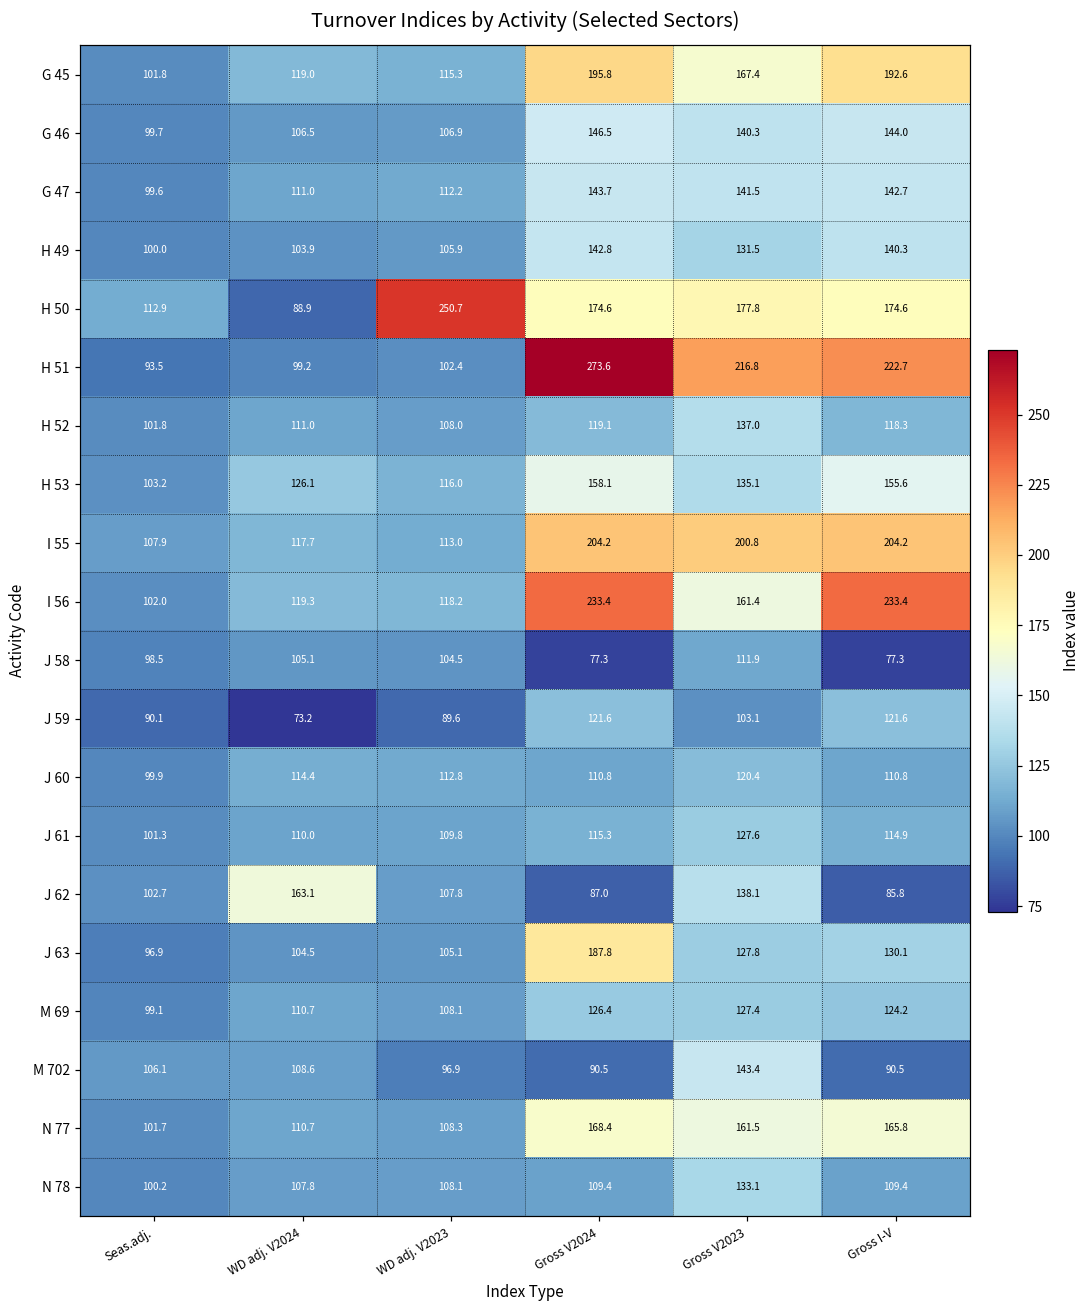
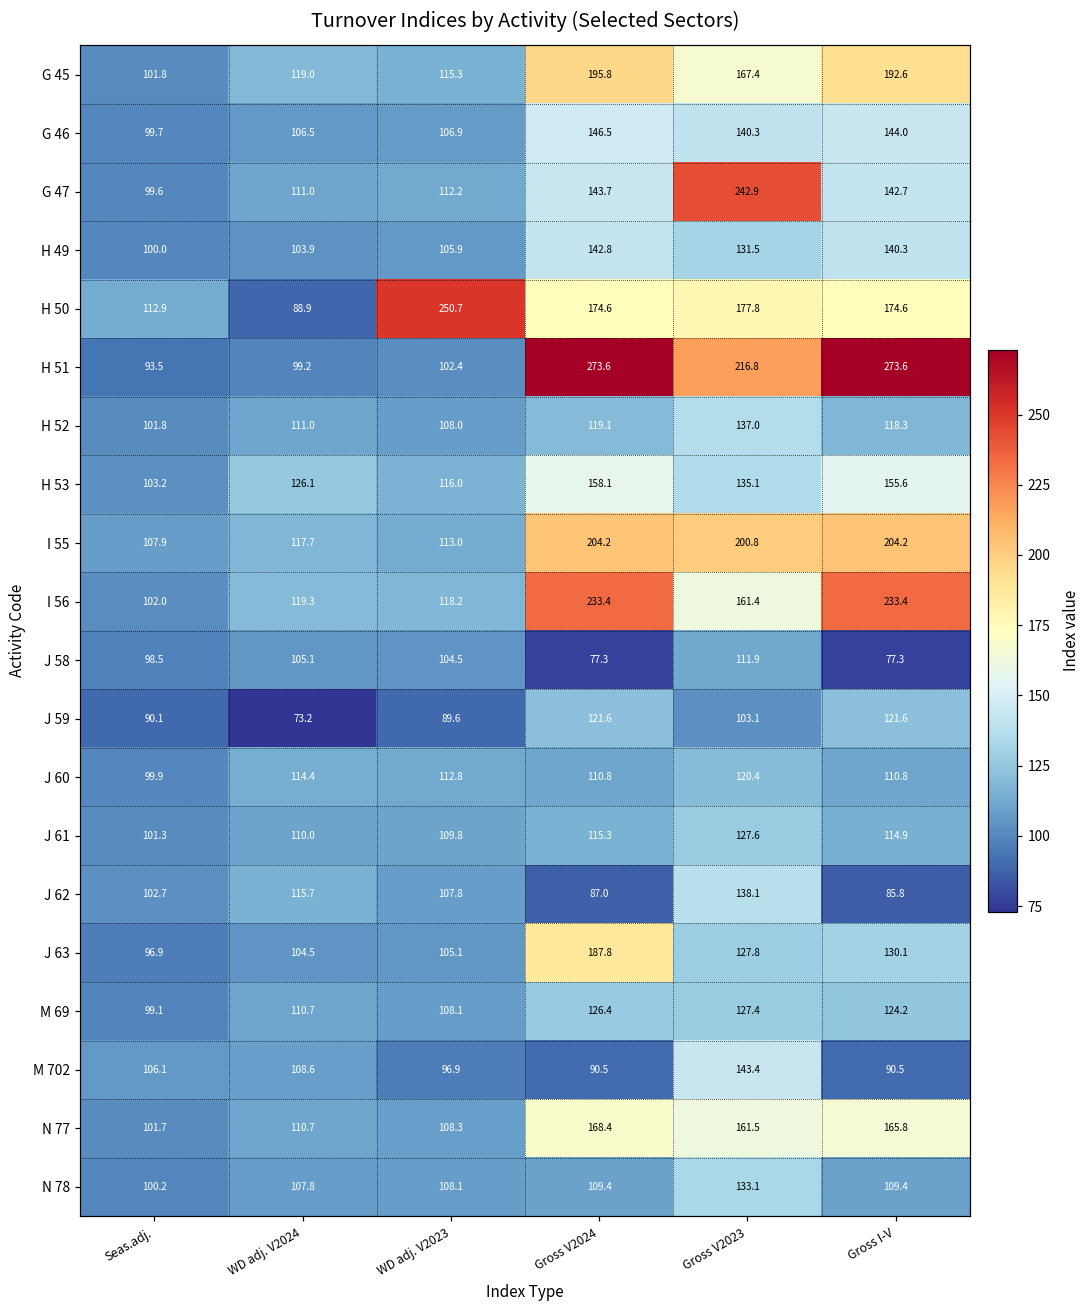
  {
    "G 45": {
      "Seas.adj.": 101.8,
      "WD adj. V2024": 119.0,
      "WD adj. V2023": 115.3,
      "Gross V2024": 195.8,
      "Gross V2023": 167.4,
      "Gross I-V": 192.6
    },
    "G 46": {
      "Seas.adj.": 99.7,
      "WD adj. V2024": 106.5,
      "WD adj. V2023": 106.9,
      "Gross V2024": 146.5,
      "Gross V2023": 140.3,
      "Gross I-V": 144.0
    },
    "G 47": {
      "Seas.adj.": 99.6,
      "WD adj. V2024": 111.0,
      "WD adj. V2023": 112.2,
      "Gross V2024": 143.7,
-     "Gross V2023": 141.5,
+     "Gross V2023": 242.9,
      "Gross I-V": 142.7
    },
    "H 49": {
      "Seas.adj.": 100.0,
      "WD adj. V2024": 103.9,
      "WD adj. V2023": 105.9,
      "Gross V2024": 142.8,
      "Gross V2023": 131.5,
      "Gross I-V": 140.3
    },
    "H 50": {
      "Seas.adj.": 112.9,
      "WD adj. V2024": 88.9,
      "WD adj. V2023": 250.7,
      "Gross V2024": 174.6,
      "Gross V2023": 177.8,
      "Gross I-V": 174.6
    },
    "H 51": {
      "Seas.adj.": 93.5,
      "WD adj. V2024": 99.2,
      "WD adj. V2023": 102.4,
      "Gross V2024": 273.6,
      "Gross V2023": 216.8,
-     "Gross I-V": 222.7
+     "Gross I-V": 273.6
    },
    "H 52": {
      "Seas.adj.": 101.8,
      "WD adj. V2024": 111.0,
      "WD adj. V2023": 108.0,
      "Gross V2024": 119.1,
      "Gross V2023": 137.0,
      "Gross I-V": 118.3
    },
    "H 53": {
      "Seas.adj.": 103.2,
      "WD adj. V2024": 126.1,
      "WD adj. V2023": 116.0,
      "Gross V2024": 158.1,
      "Gross V2023": 135.1,
      "Gross I-V": 155.6
    },
    "I 55": {
      "Seas.adj.": 107.9,
      "WD adj. V2024": 117.7,
      "WD adj. V2023": 113.0,
      "Gross V2024": 204.2,
      "Gross V2023": 200.8,
      "Gross I-V": 204.2
    },
    "I 56": {
      "Seas.adj.": 102.0,
      "WD adj. V2024": 119.3,
      "WD adj. V2023": 118.2,
      "Gross V2024": 233.4,
      "Gross V2023": 161.4,
      "Gross I-V": 233.4
    },
    "J 58": {
      "Seas.adj.": 98.5,
      "WD adj. V2024": 105.1,
      "WD adj. V2023": 104.5,
      "Gross V2024": 77.3,
      "Gross V2023": 111.9,
      "Gross I-V": 77.3
    },
    "J 59": {
      "Seas.adj.": 90.1,
      "WD adj. V2024": 73.2,
      "WD adj. V2023": 89.6,
      "Gross V2024": 121.6,
      "Gross V2023": 103.1,
      "Gross I-V": 121.6
    },
    "J 60": {
      "Seas.adj.": 99.9,
      "WD adj. V2024": 114.4,
      "WD adj. V2023": 112.8,
      "Gross V2024": 110.8,
      "Gross V2023": 120.4,
      "Gross I-V": 110.8
    },
    "J 61": {
      "Seas.adj.": 101.3,
      "WD adj. V2024": 110.0,
      "WD adj. V2023": 109.8,
      "Gross V2024": 115.3,
      "Gross V2023": 127.6,
      "Gross I-V": 114.9
    },
    "J 62": {
      "Seas.adj.": 102.7,
-     "WD adj. V2024": 163.1,
+     "WD adj. V2024": 115.7,
      "WD adj. V2023": 107.8,
      "Gross V2024": 87.0,
      "Gross V2023": 138.1,
      "Gross I-V": 85.8
    },
    "J 63": {
      "Seas.adj.": 96.9,
      "WD adj. V2024": 104.5,
      "WD adj. V2023": 105.1,
      "Gross V2024": 187.8,
      "Gross V2023": 127.8,
      "Gross I-V": 130.1
    },
    "M 69": {
      "Seas.adj.": 99.1,
      "WD adj. V2024": 110.7,
      "WD adj. V2023": 108.1,
      "Gross V2024": 126.4,
      "Gross V2023": 127.4,
      "Gross I-V": 124.2
    },
    "M 702": {
      "Seas.adj.": 106.1,
      "WD adj. V2024": 108.6,
      "WD adj. V2023": 96.9,
      "Gross V2024": 90.5,
      "Gross V2023": 143.4,
      "Gross I-V": 90.5
    },
    "N 77": {
      "Seas.adj.": 101.7,
      "WD adj. V2024": 110.7,
      "WD adj. V2023": 108.3,
      "Gross V2024": 168.4,
      "Gross V2023": 161.5,
      "Gross I-V": 165.8
    },
    "N 78": {
      "Seas.adj.": 100.2,
      "WD adj. V2024": 107.8,
      "WD adj. V2023": 108.1,
      "Gross V2024": 109.4,
      "Gross V2023": 133.1,
      "Gross I-V": 109.4
    }
  }
